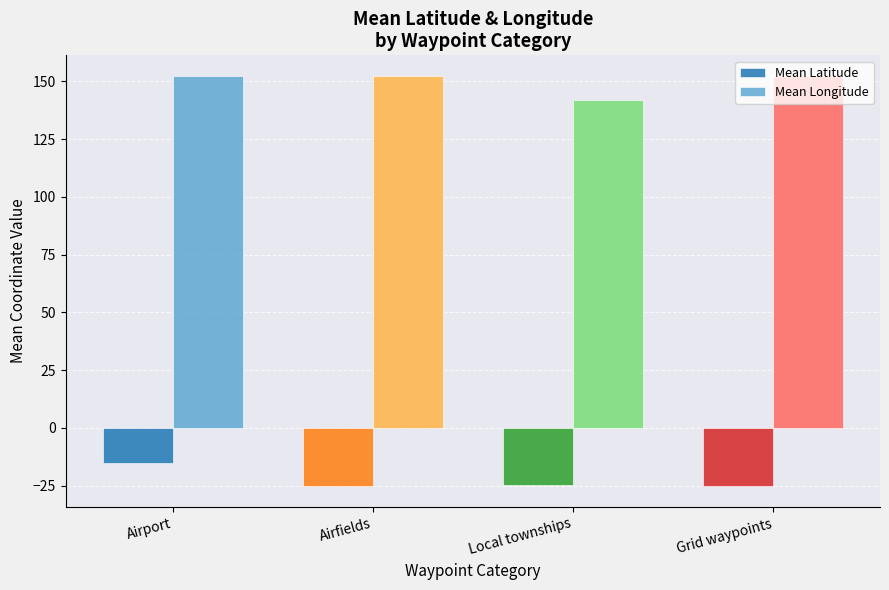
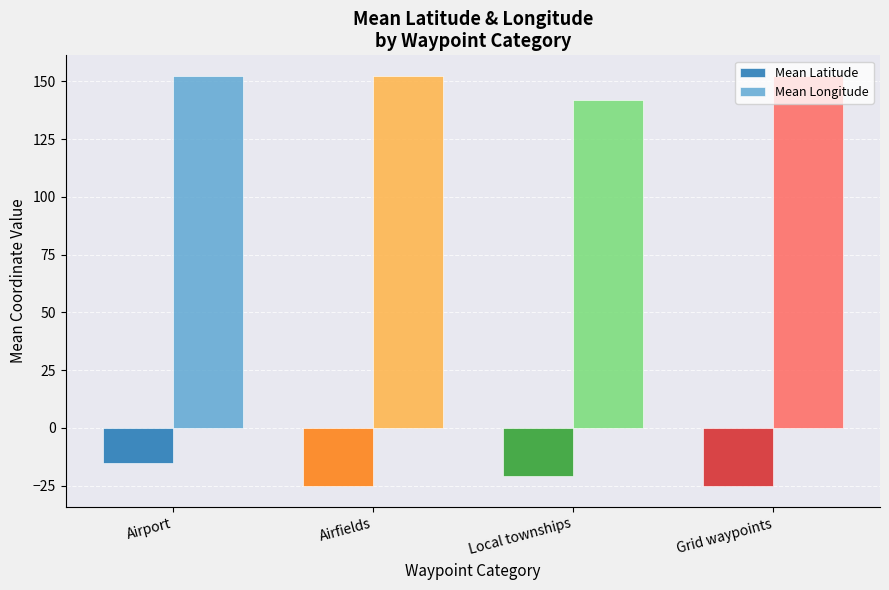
  {
    "Mean Latitude": {
      "Airport": -15,
      "Airfields": -25,
-     "Local townships": -25,
+     "Local townships": -21,
      "Grid waypoints": -25
    },
    "Mean Longitude": {
      "Airport": 152,
      "Airfields": 152,
      "Local townships": 142
    }
  }
